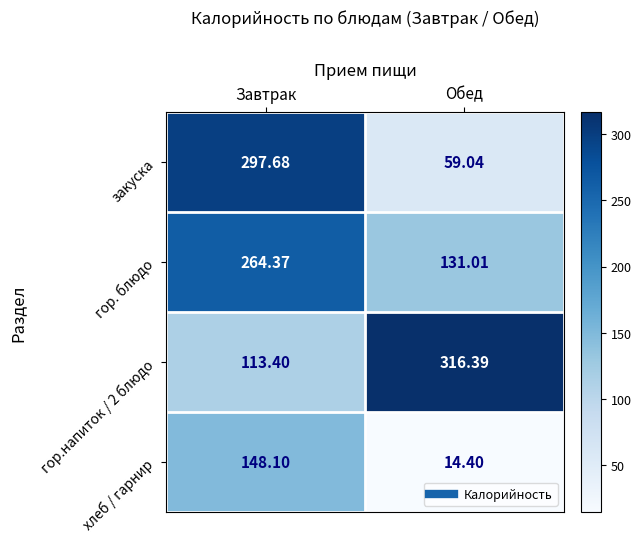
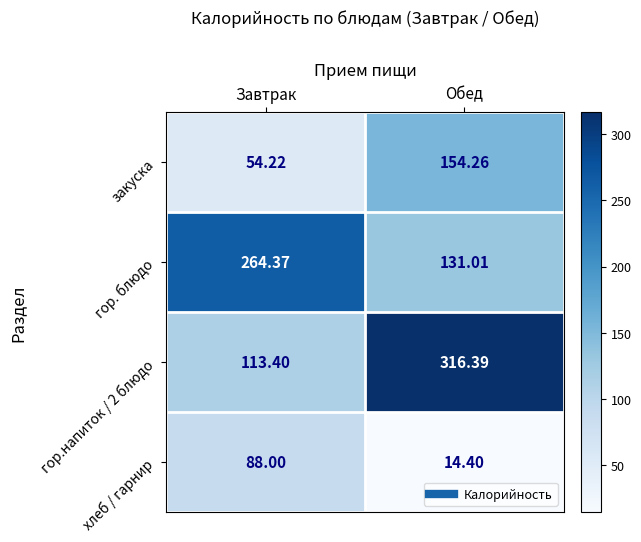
  {
    "закуска": {
-     "Завтрак": 297.68,
-     "Обед": 59.04
+     "Завтрак": 54.22,
+     "Обед": 154.26
    },
    "гор. блюдо": {
      "Завтрак": 264.37,
      "Обед": 131.01
    },
    "гор.напиток / 2 блюдо": {
      "Завтрак": 113.40,
      "Обед": 316.39
    },
    "хлеб / гарнир": {
-     "Завтрак": 148.10,
+     "Завтрак": 88.00,
      "Обед": 14.40
    }
  }
